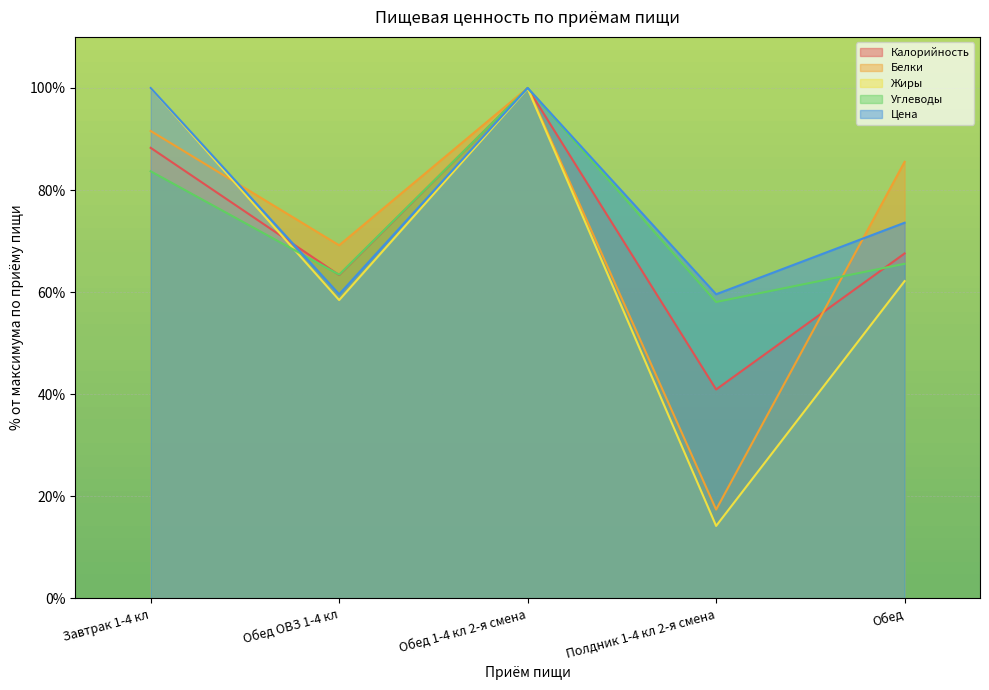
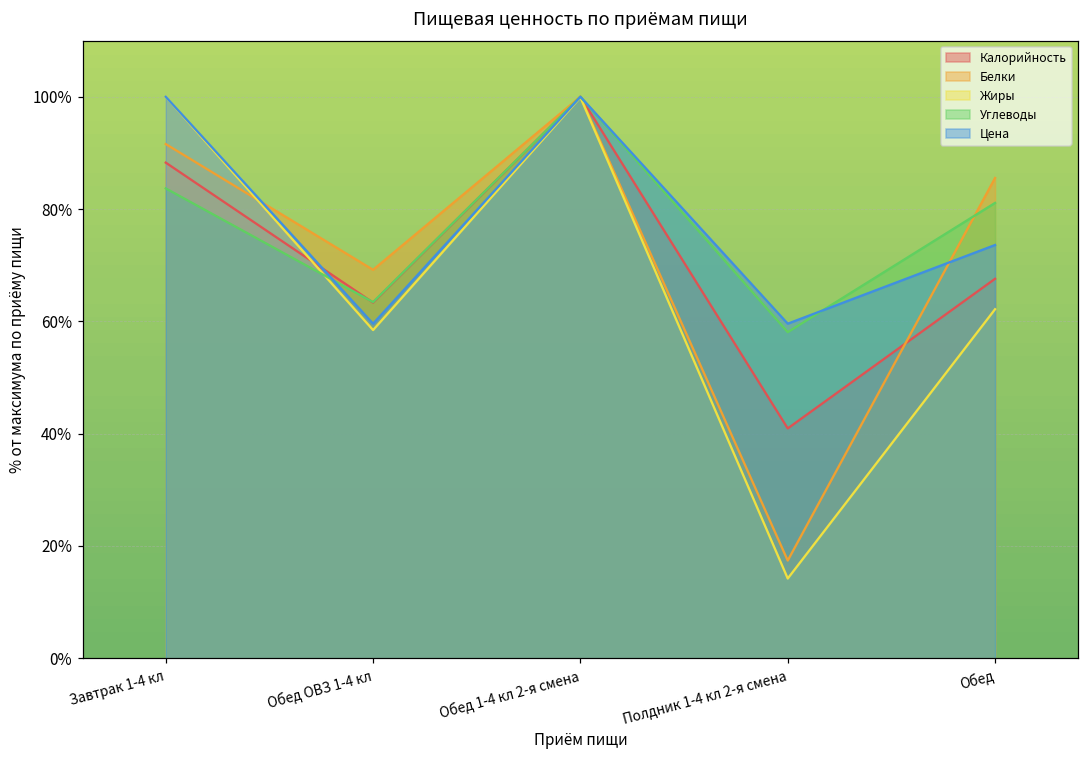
  {
    "Углеводы": {
      "Завтрак 1-4 кл": "84%",
      "Полдник 1-4 кл 2-я смена": "58%",
-     "Обед": "66%"
+     "Обед": "81%"
    },
    "Цена": {
      "Обед ОВЗ 1-4 кл": "60%",
      "Полдник 1-4 кл 2-я смена": "60%",
      "Обед": "74%"
    }
  }
